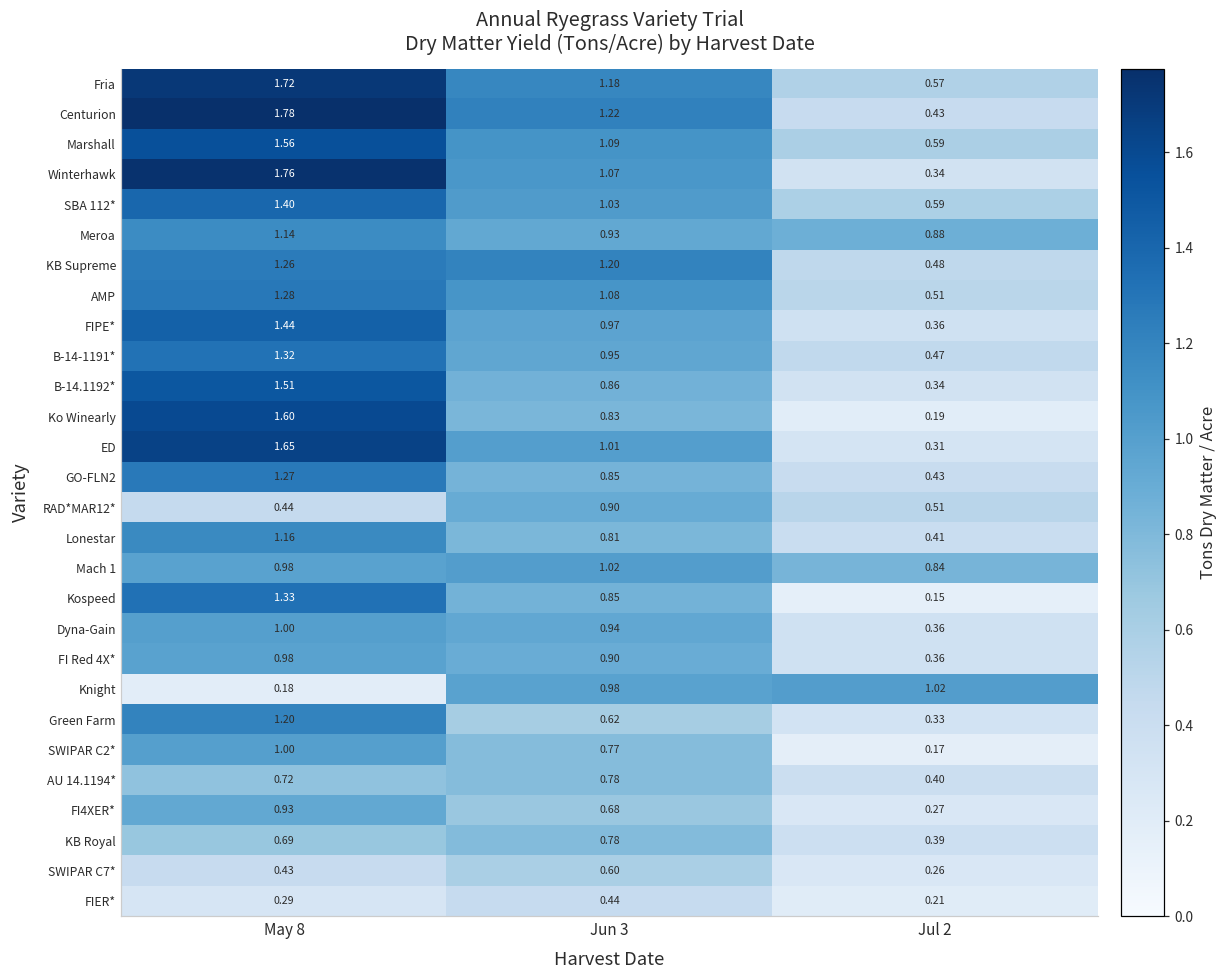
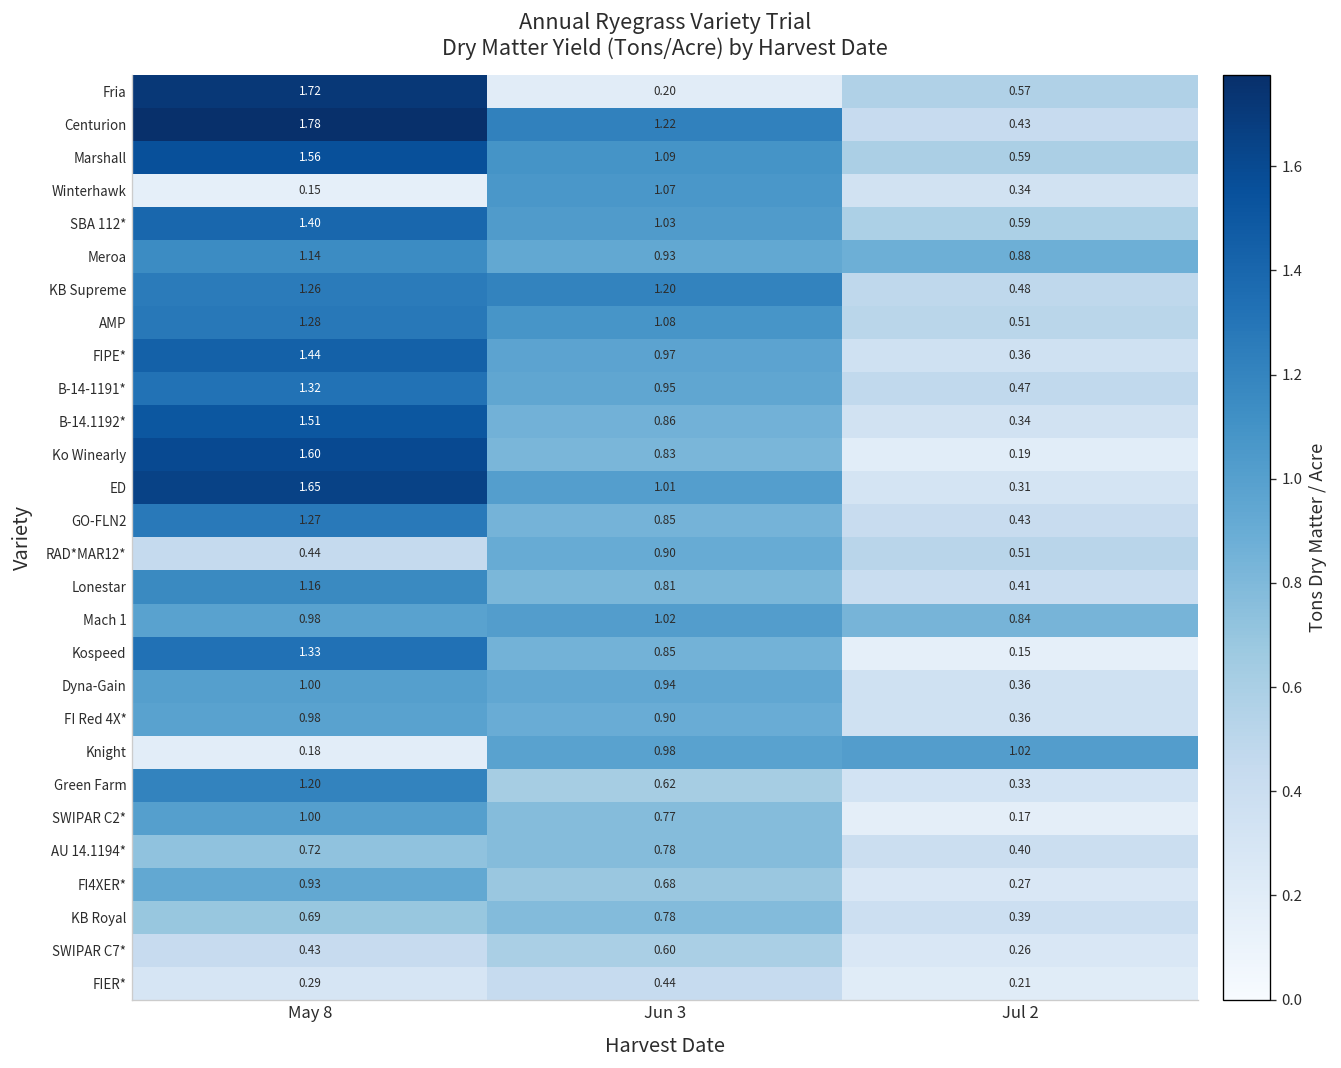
  {
    "Fria": {
      "May 8": 1.72,
-     "Jun 3": 1.18,
+     "Jun 3": 0.20,
      "Jul 2": 0.57
    },
    "Centurion": {
      "May 8": 1.78,
      "Jun 3": 1.22,
      "Jul 2": 0.43
    },
    "Marshall": {
      "May 8": 1.56,
      "Jun 3": 1.09,
      "Jul 2": 0.59
    },
    "Winterhawk": {
-     "May 8": 1.76,
+     "May 8": 0.15,
      "Jun 3": 1.07,
      "Jul 2": 0.34
    },
    "SBA 112*": {
      "May 8": 1.40,
      "Jun 3": 1.03,
      "Jul 2": 0.59
    },
    "Meroa": {
      "May 8": 1.14,
      "Jun 3": 0.93,
      "Jul 2": 0.88
    },
    "KB Supreme": {
      "May 8": 1.26,
      "Jun 3": 1.20,
      "Jul 2": 0.48
    },
    "AMP": {
      "May 8": 1.28,
      "Jun 3": 1.08,
      "Jul 2": 0.51
    },
    "FIPE*": {
      "May 8": 1.44,
      "Jun 3": 0.97,
      "Jul 2": 0.36
    },
    "B-14-1191*": {
      "May 8": 1.32,
      "Jun 3": 0.95,
      "Jul 2": 0.47
    },
    "B-14.1192*": {
      "May 8": 1.51,
      "Jun 3": 0.86,
      "Jul 2": 0.34
    },
    "Ko Winearly": {
      "May 8": 1.60,
      "Jun 3": 0.83,
      "Jul 2": 0.19
    },
    "ED": {
      "May 8": 1.65,
      "Jun 3": 1.01,
      "Jul 2": 0.31
    },
    "GO-FLN2": {
      "May 8": 1.27,
      "Jun 3": 0.85,
      "Jul 2": 0.43
    },
    "RAD*MAR12*": {
      "May 8": 0.44,
      "Jun 3": 0.90,
      "Jul 2": 0.51
    },
    "Lonestar": {
      "May 8": 1.16,
      "Jun 3": 0.81,
      "Jul 2": 0.41
    },
    "Mach 1": {
      "May 8": 0.98,
      "Jun 3": 1.02,
      "Jul 2": 0.84
    },
    "Kospeed": {
      "May 8": 1.33,
      "Jun 3": 0.85,
      "Jul 2": 0.15
    },
    "Dyna-Gain": {
      "May 8": 1.00,
      "Jun 3": 0.94,
      "Jul 2": 0.36
    },
    "FI Red 4X*": {
      "May 8": 0.98,
      "Jun 3": 0.90,
      "Jul 2": 0.36
    },
    "Knight": {
      "May 8": 0.18,
      "Jun 3": 0.98,
      "Jul 2": 1.02
    },
    "Green Farm": {
      "May 8": 1.20,
      "Jun 3": 0.62,
      "Jul 2": 0.33
    },
    "SWIPAR C2*": {
      "May 8": 1.00,
      "Jun 3": 0.77,
      "Jul 2": 0.17
    },
    "AU 14.1194*": {
      "May 8": 0.72,
      "Jun 3": 0.78,
      "Jul 2": 0.40
    },
    "FI4XER*": {
      "May 8": 0.93,
      "Jun 3": 0.68,
      "Jul 2": 0.27
    },
    "KB Royal": {
      "May 8": 0.69,
      "Jun 3": 0.78,
      "Jul 2": 0.39
    },
    "SWIPAR C7*": {
      "May 8": 0.43,
      "Jun 3": 0.60,
      "Jul 2": 0.26
    },
    "FIER*": {
      "May 8": 0.29,
      "Jun 3": 0.44,
      "Jul 2": 0.21
    }
  }
